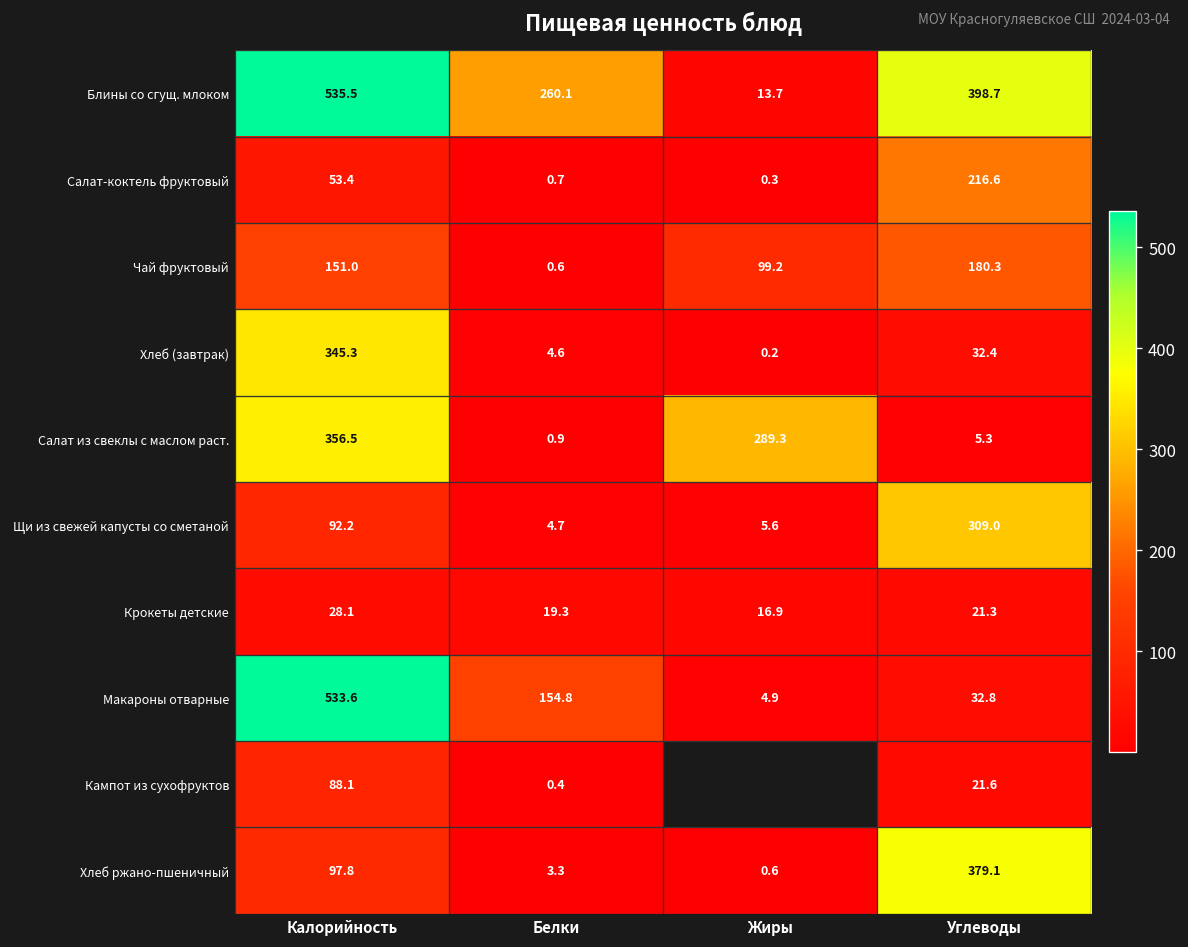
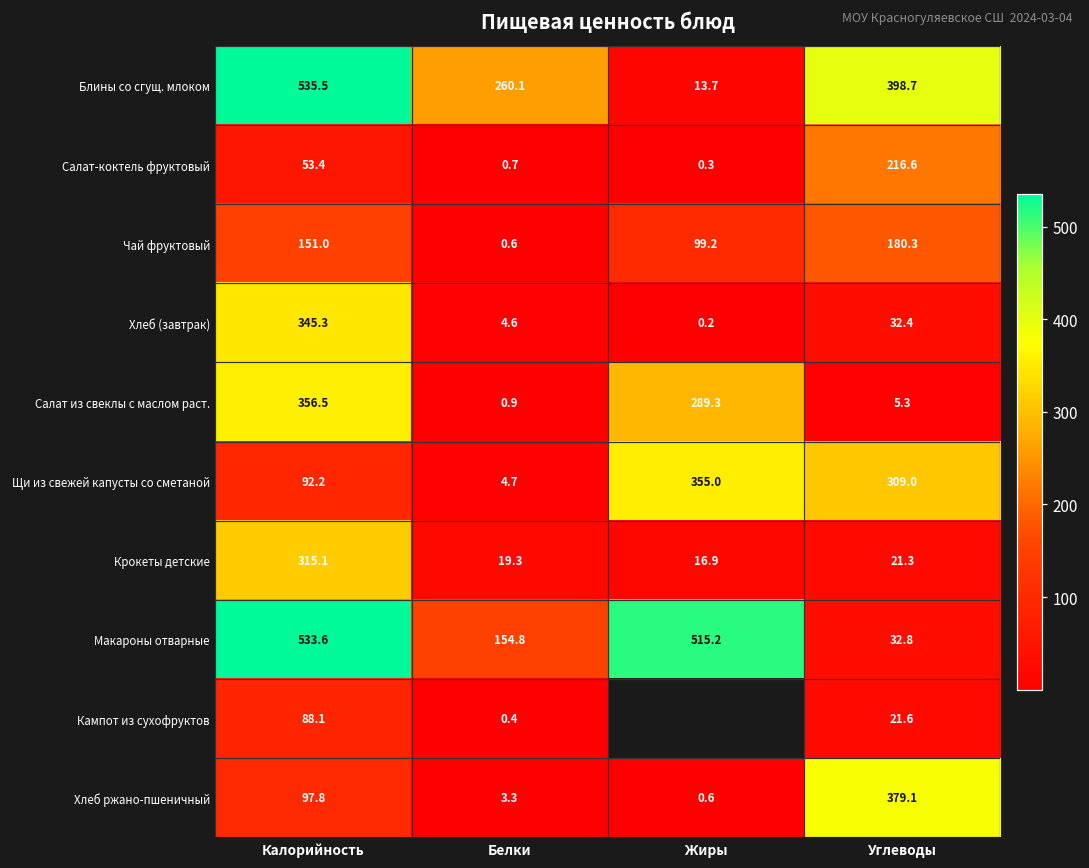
  {
    "Блины со сгущ. млоком": {
      "Калорийность": 535.5,
      "Белки": 260.1,
      "Жиры": 13.7,
      "Углеводы": 398.7
    },
    "Салат-коктель фруктовый": {
      "Калорийность": 53.4,
      "Белки": 0.7,
      "Жиры": 0.3,
      "Углеводы": 216.6
    },
    "Чай фруктовый": {
      "Калорийность": 151.0,
      "Белки": 0.6,
      "Жиры": 99.2,
      "Углеводы": 180.3
    },
    "Хлеб (завтрак)": {
      "Калорийность": 345.3,
      "Белки": 4.6,
      "Жиры": 0.2,
      "Углеводы": 32.4
    },
    "Салат из свеклы с маслом раст.": {
      "Калорийность": 356.5,
      "Белки": 0.9,
      "Жиры": 289.3,
      "Углеводы": 5.3
    },
    "Щи из свежей капусты со сметаной": {
      "Калорийность": 92.2,
      "Белки": 4.7,
-     "Жиры": 5.6,
+     "Жиры": 355.0,
      "Углеводы": 309.0
    },
    "Крокеты детские": {
-     "Калорийность": 28.1,
+     "Калорийность": 315.1,
      "Белки": 19.3,
      "Жиры": 16.9,
      "Углеводы": 21.3
    },
    "Макароны отварные": {
      "Калорийность": 533.6,
      "Белки": 154.8,
-     "Жиры": 4.9,
+     "Жиры": 515.2,
      "Углеводы": 32.8
    },
    "Кампот из сухофруктов": {
      "Калорийность": 88.1,
      "Белки": 0.4,
      "Углеводы": 21.6
    },
    "Хлеб ржано-пшеничный": {
      "Калорийность": 97.8,
      "Белки": 3.3,
      "Жиры": 0.6,
      "Углеводы": 379.1
    }
  }
